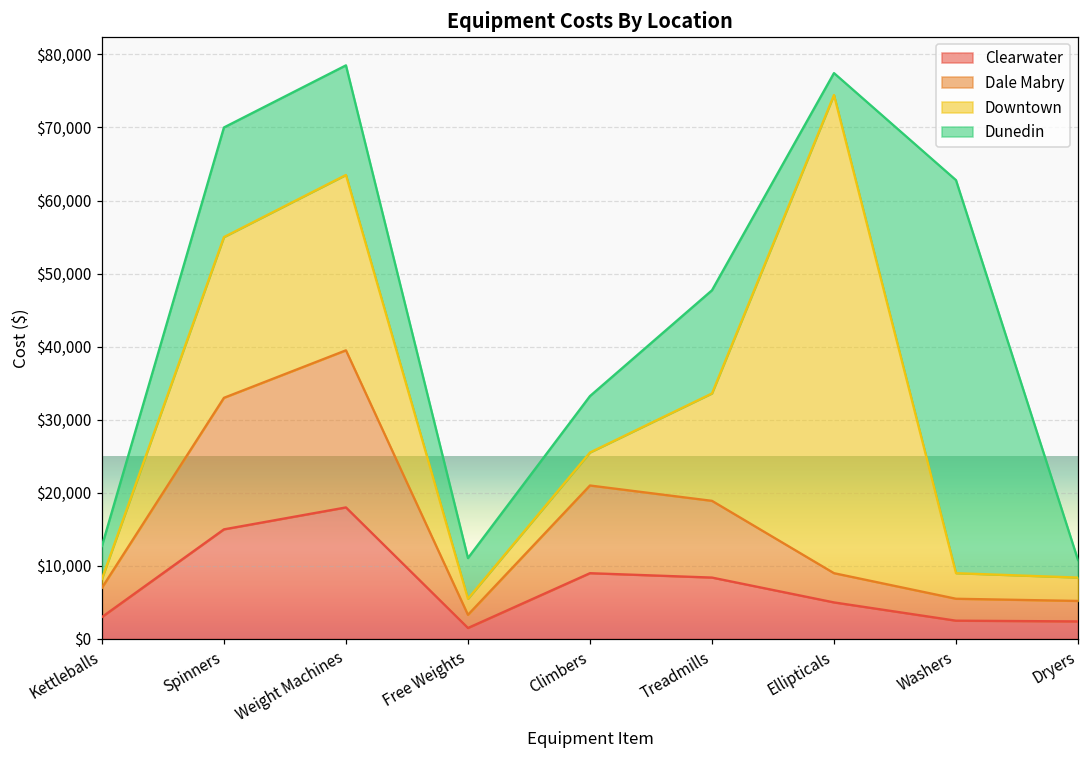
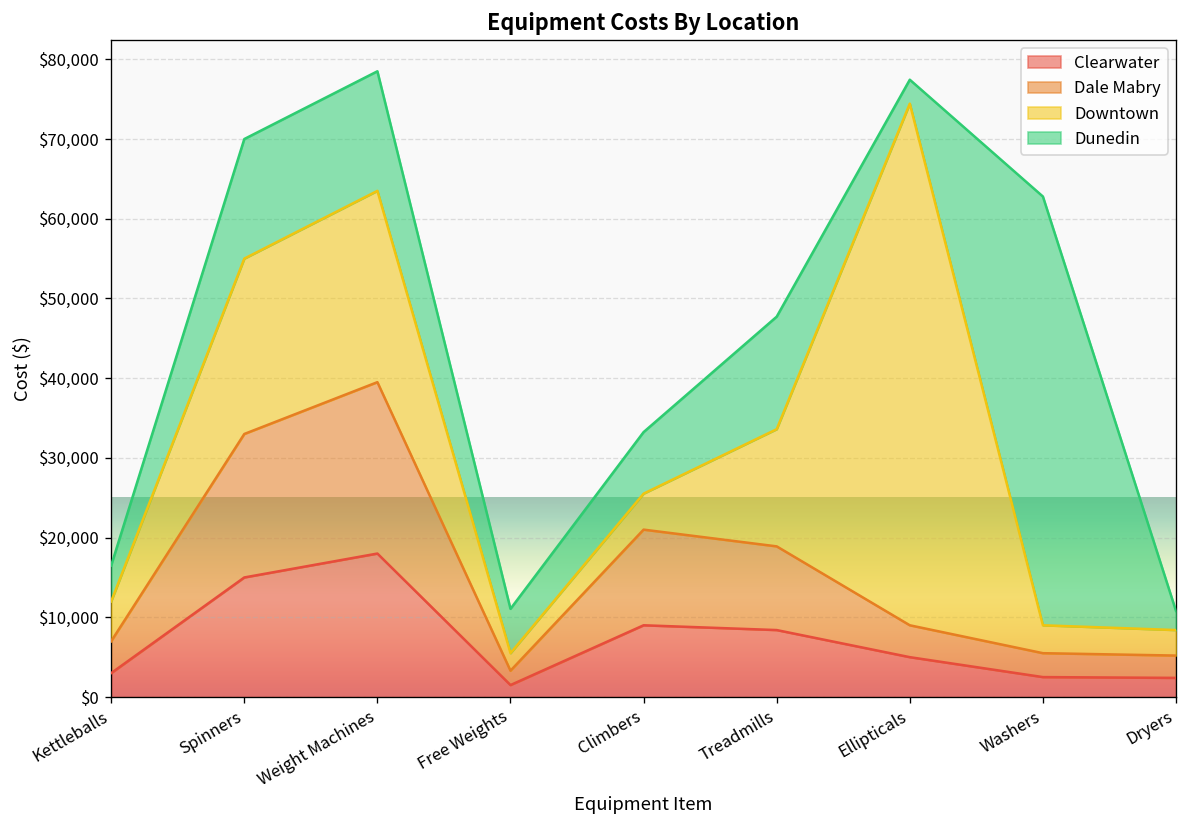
  {
    "Downtown": {
-     "Kettleballs": "$1,000",
+     "Kettleballs": "$5,000",
      "Spinners": "$22,000",
      "Weight Machines": "$24,000",
      "Free Weights": "$2,000",
      "Climbers": "$5,000",
      "Treadmills": "$15,000",
      "Ellipticals": "$65,000",
      "Washers": "$4,000",
      "Dryers": "$3,000"
    },
    "Dunedin": {
      "Kettleballs": "$5,000",
      "Spinners": "$15,000",
      "Weight Machines": "$15,000",
      "Free Weights": "$6,000",
      "Climbers": "$8,000",
      "Treadmills": "$14,000",
      "Ellipticals": "$3,000",
      "Washers": "$54,000",
      "Dryers": "$2,000"
    }
  }
